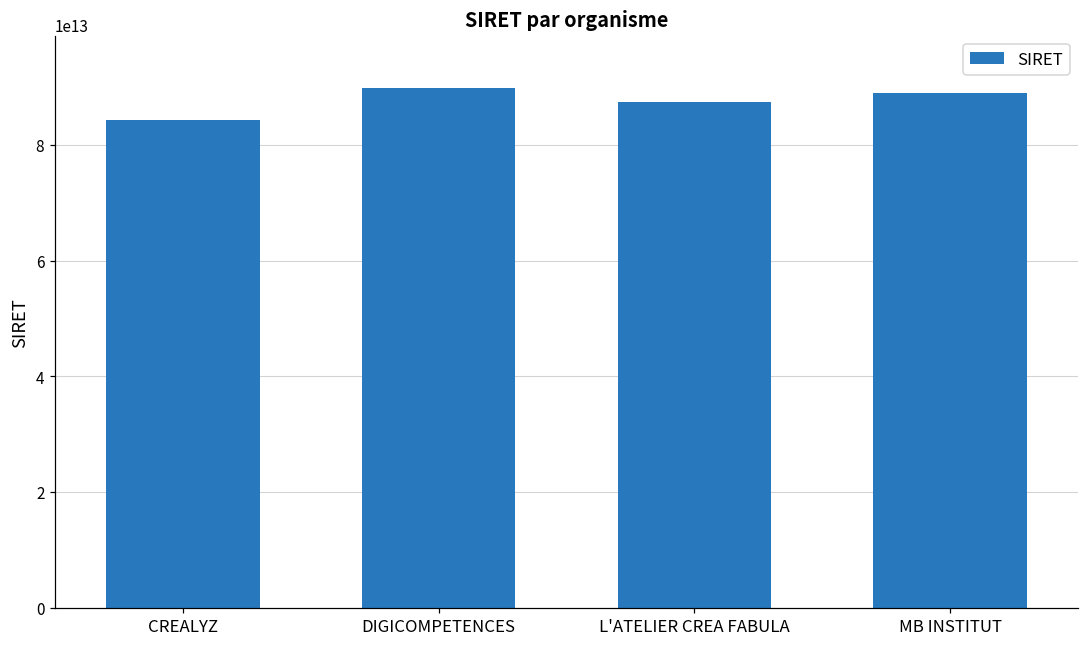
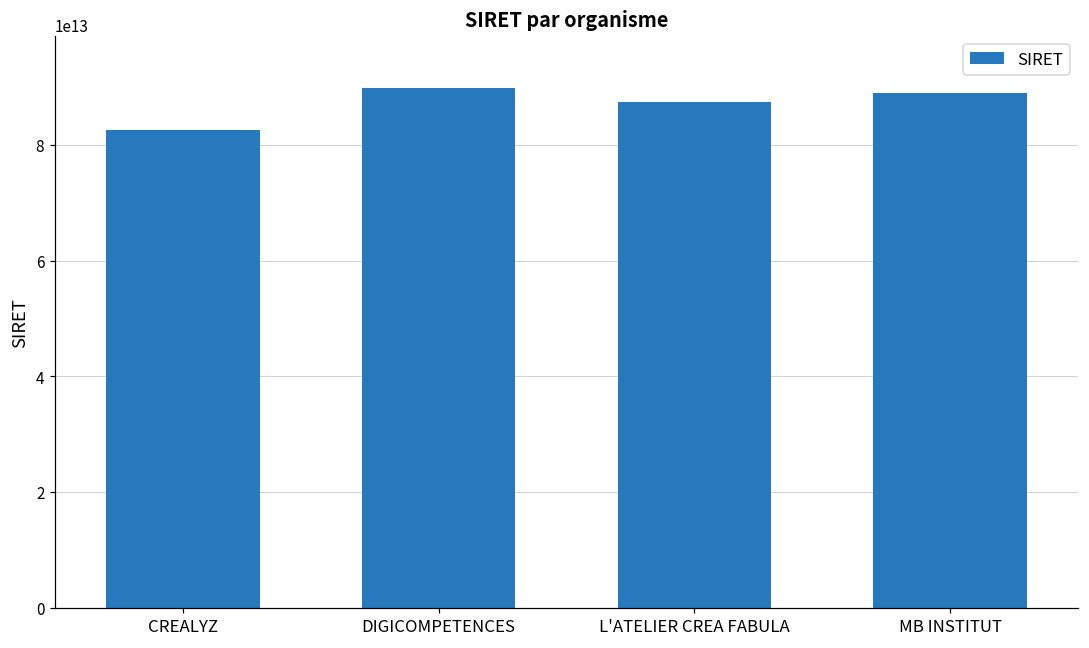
  {
-   "CREALYZ": 84000000000000,
+   "CREALYZ": 83000000000000,
    "DIGICOMPETENCES": 90000000000000,
    "L'ATELIER CREA FABULA": 87000000000000,
    "MB INSTITUT": 89000000000000
  }
